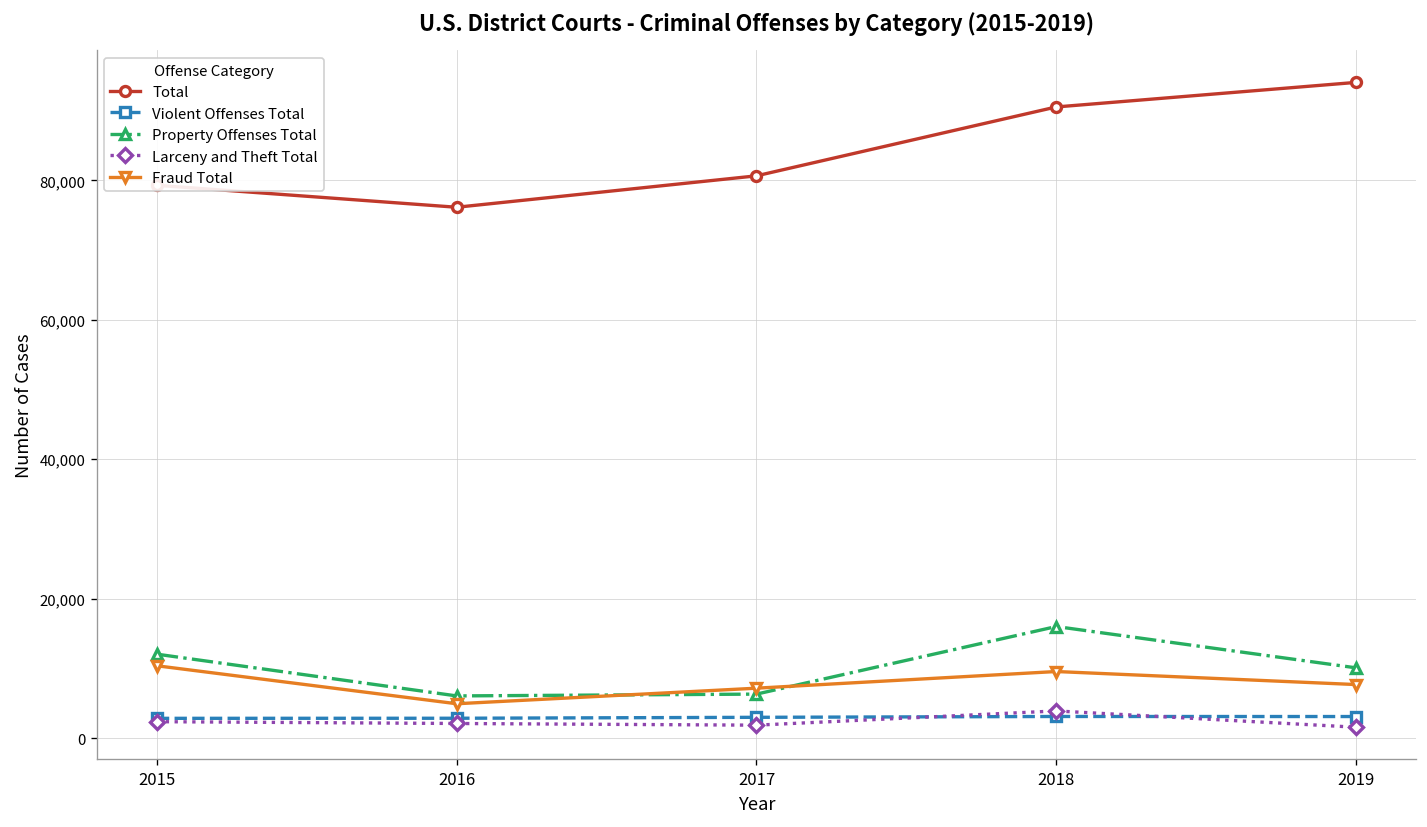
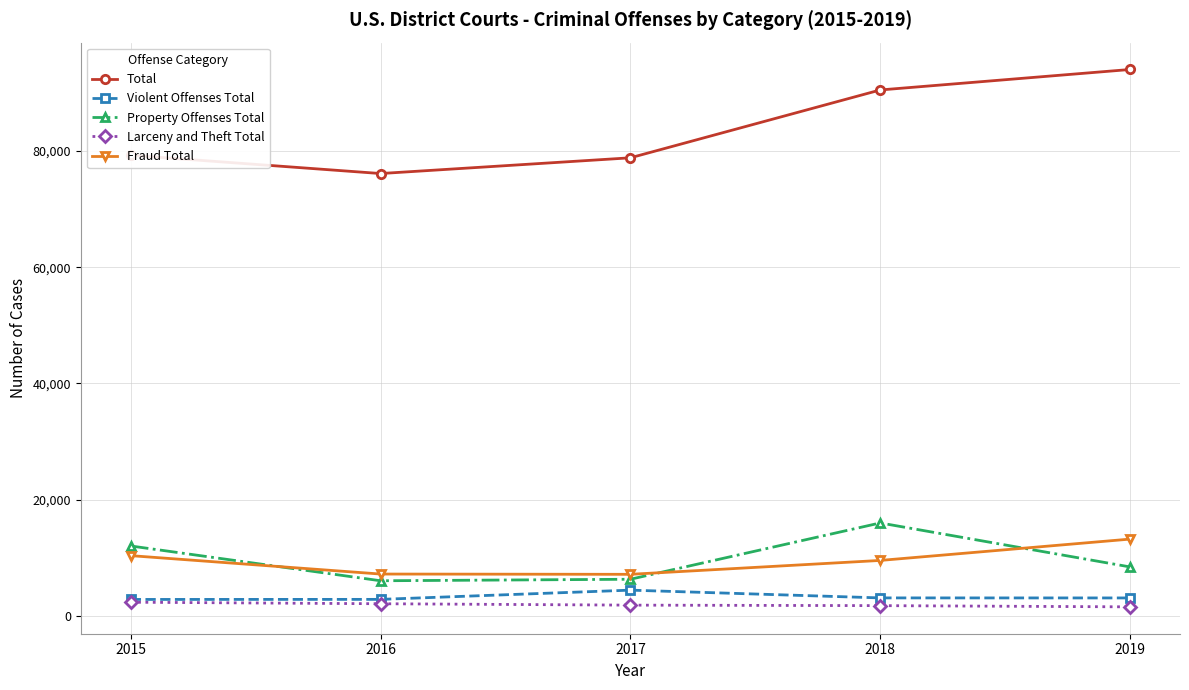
  {
    "Total": {
      "2016": "76,000",
-     "2017": "81,000",
+     "2017": "79,000",
      "2018": "91,000",
      "2019": "94,000"
    },
    "Violent Offenses Total": {
      "2015": "3,000",
      "2016": "3,000",
-     "2017": "3,000",
+     "2017": "4,000",
      "2018": "3,000",
      "2019": "3,000"
    },
    "Property Offenses Total": {
      "2015": "12,000",
      "2016": "6,000",
      "2017": "6,000",
      "2018": "16,000",
-     "2019": "10,000"
+     "2019": "8,000"
    },
    "Larceny and Theft Total": {
      "2015": "2,000",
      "2016": "2,000",
      "2017": "2,000",
-     "2018": "4,000",
+     "2018": "2,000",
      "2019": "2,000"
    },
    "Fraud Total": {
      "2015": "10,000",
-     "2016": "5,000",
+     "2016": "7,000",
      "2017": "7,000",
      "2018": "10,000",
-     "2019": "8,000"
+     "2019": "13,000"
    }
  }
